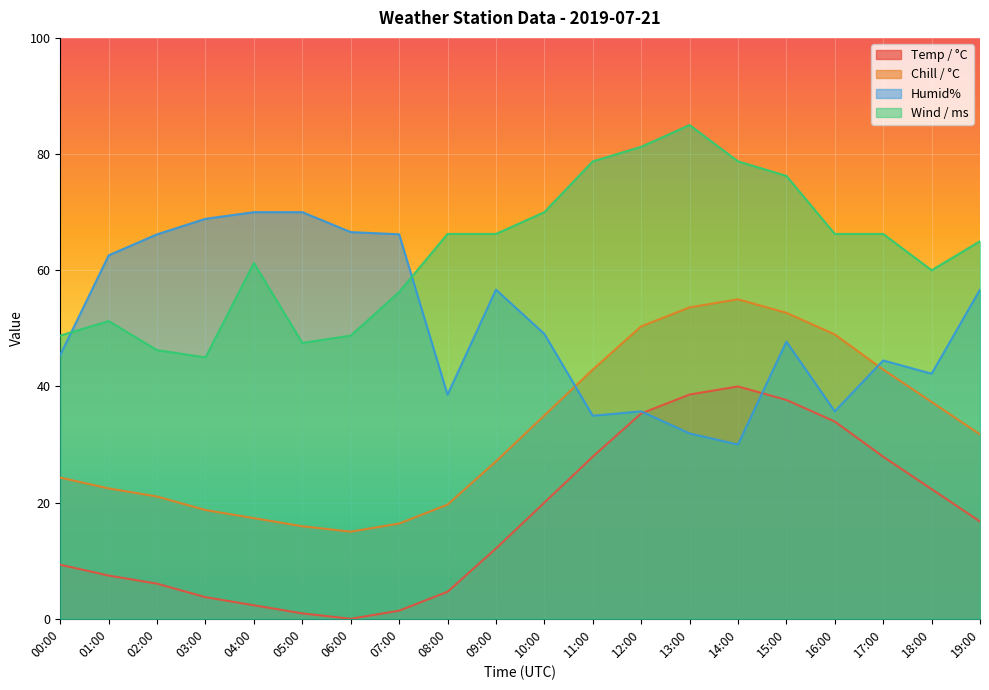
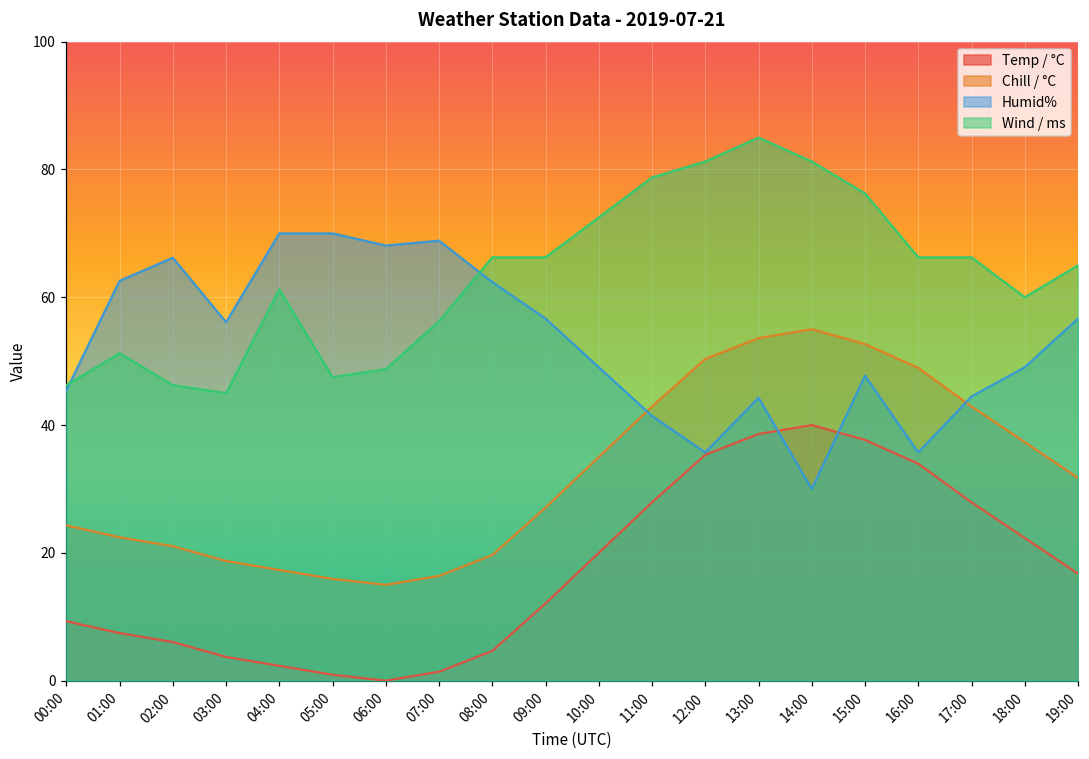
  {
    "Humid%": {
      "00:00": 45,
      "01:00": 63,
      "02:00": 66,
-     "03:00": 69,
+     "03:00": 56,
      "04:00": 70,
      "05:00": 70,
-     "06:00": 67,
-     "07:00": 66,
-     "08:00": 39,
+     "06:00": 68,
+     "07:00": 69,
+     "08:00": 62,
      "09:00": 57,
      "10:00": 49,
-     "11:00": 35,
-     "13:00": 32,
+     "11:00": 41,
+     "13:00": 44,
      "14:00": 30,
      "15:00": 48,
      "16:00": 36,
      "17:00": 44,
-     "18:00": 42,
+     "18:00": 49,
      "19:00": 57
    },
    "Wind / ms": {
-     "00:00": 49,
+     "00:00": 46,
      "01:00": 51,
      "02:00": 46,
      "03:00": 45,
      "04:00": 61,
      "05:00": 48,
      "06:00": 49,
      "07:00": 56,
      "08:00": 66,
      "09:00": 66,
-     "10:00": 70,
+     "10:00": 73,
      "11:00": 79,
      "12:00": 81,
      "13:00": 85,
-     "14:00": 79,
+     "14:00": 81,
      "15:00": 76,
      "16:00": 66,
      "17:00": 66,
      "18:00": 60,
      "19:00": 65
    }
  }
